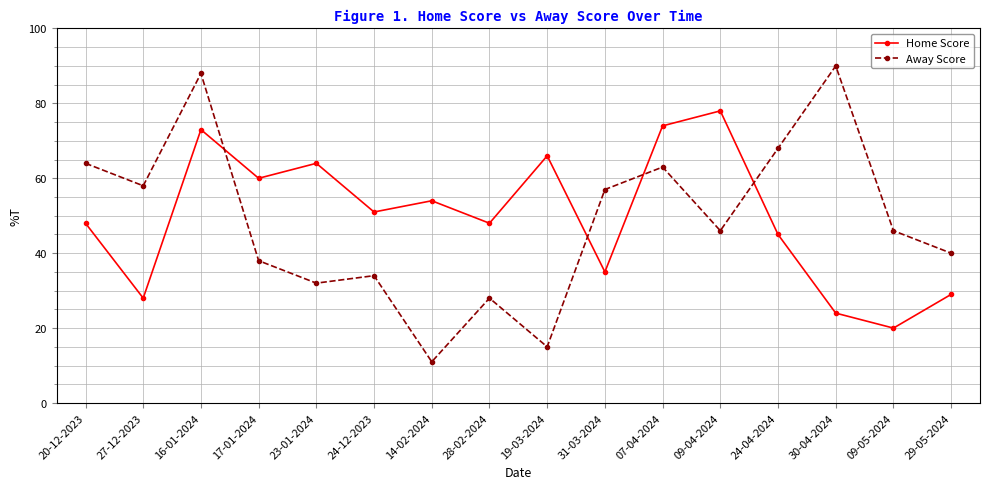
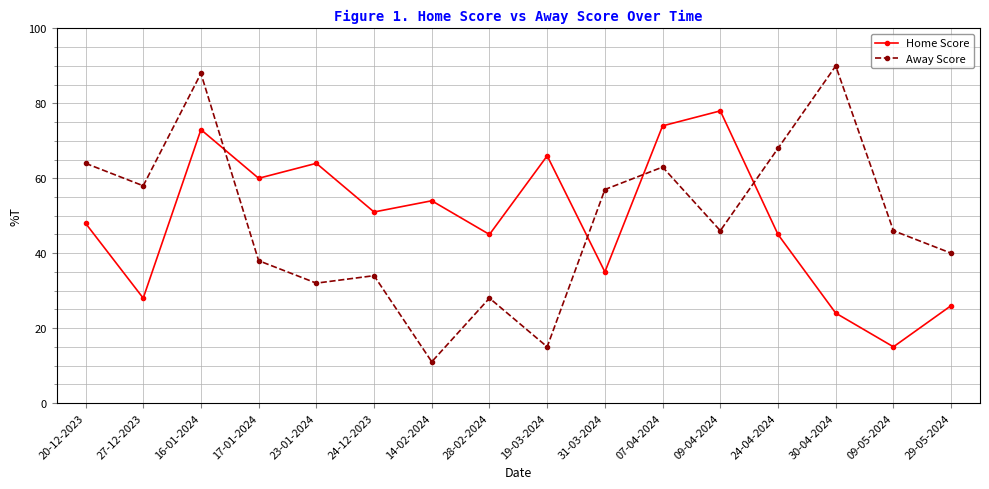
  {
    "Home Score": {
      "20-12-2023": 48,
      "27-12-2023": 28,
      "16-01-2024": 73,
      "17-01-2024": 60,
      "23-01-2024": 64,
      "24-12-2023": 51,
      "14-02-2024": 54,
-     "28-02-2024": 48,
+     "28-02-2024": 45,
      "19-03-2024": 66,
      "31-03-2024": 35,
      "07-04-2024": 74,
      "09-04-2024": 78,
      "24-04-2024": 45,
      "30-04-2024": 24,
-     "09-05-2024": 20,
-     "29-05-2024": 29
+     "09-05-2024": 15,
+     "29-05-2024": 26
    },
    "Away Score": {
      "20-12-2023": 64,
      "27-12-2023": 58,
      "16-01-2024": 88,
      "17-01-2024": 38,
      "23-01-2024": 32,
      "24-12-2023": 34,
      "14-02-2024": 11,
      "28-02-2024": 28,
      "19-03-2024": 15,
      "31-03-2024": 57,
      "07-04-2024": 63,
      "09-04-2024": 46,
      "24-04-2024": 68,
      "30-04-2024": 90,
      "09-05-2024": 46,
      "29-05-2024": 40
    }
  }
